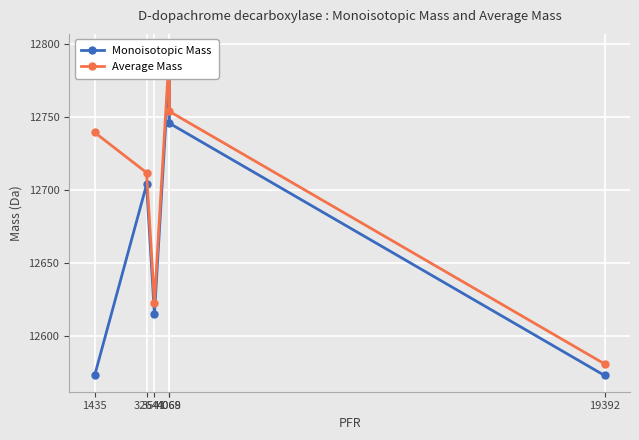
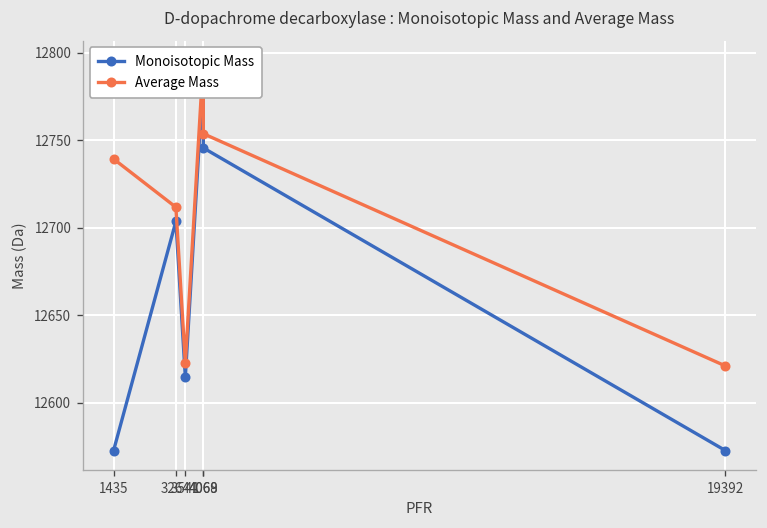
  {
    "Monoisotopic Mass": {
      "1435": 12573,
      "19392": 12573
    },
    "Average Mass": {
      "1435": 12739,
-     "19392": 12581
+     "19392": 12621
    }
  }
